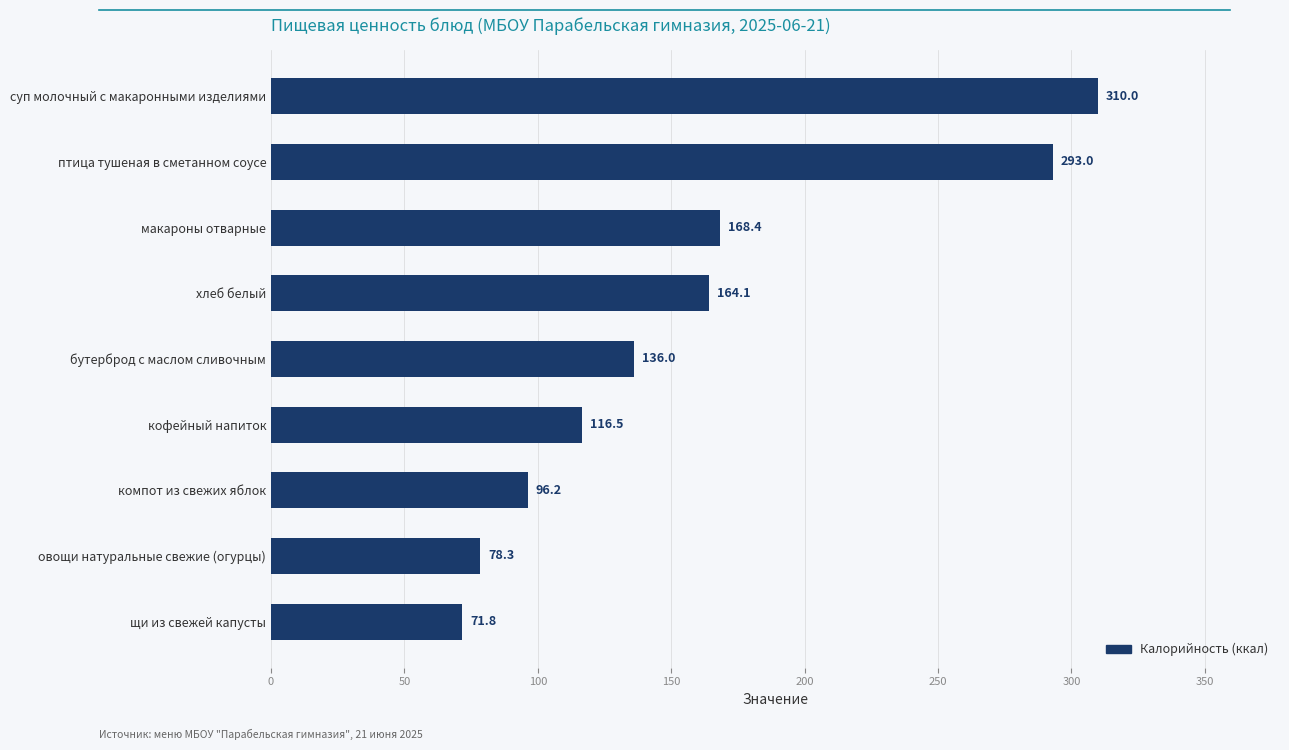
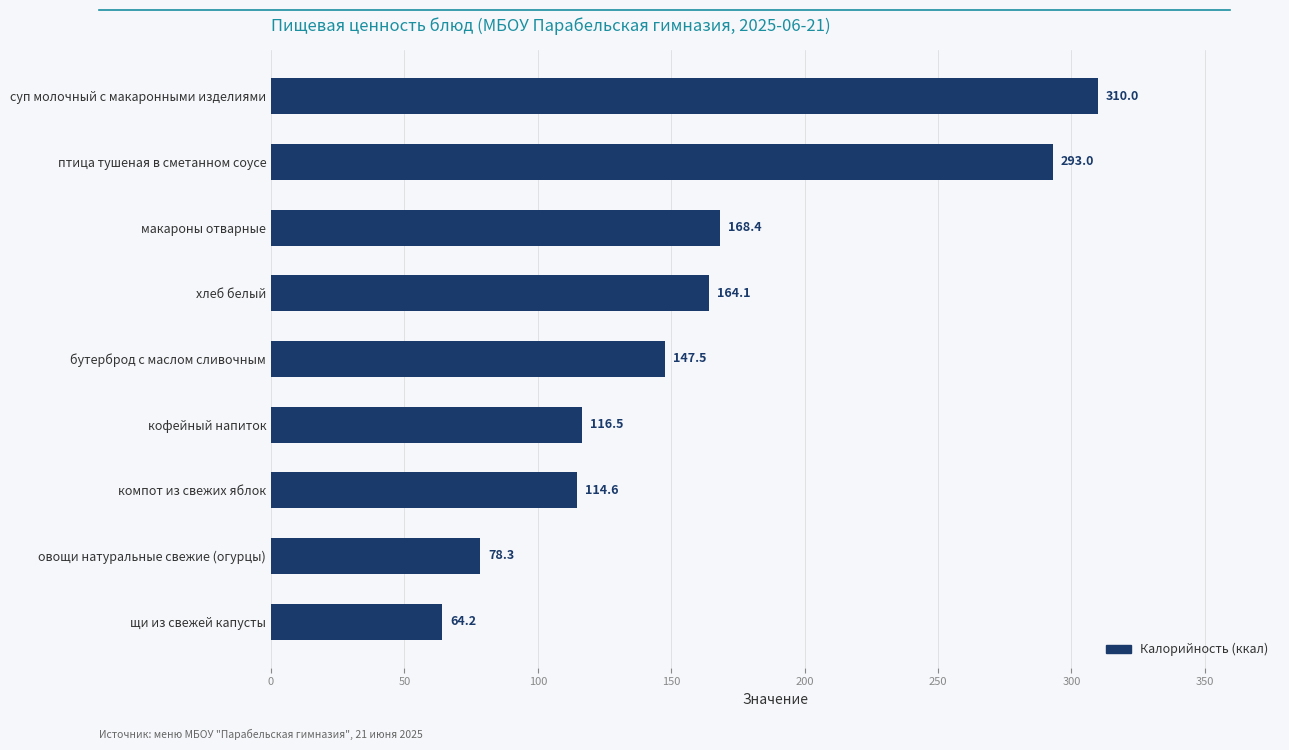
  {
    "суп молочный с макаронными изделиями": 310.0,
    "птица тушеная в сметанном соусе": 293.0,
    "макароны отварные": 168.4,
    "хлеб белый": 164.1,
-   "бутерброд с маслом сливочным": 136.0,
+   "бутерброд с маслом сливочным": 147.5,
    "кофейный напиток": 116.5,
-   "компот из свежих яблок": 96.2,
+   "компот из свежих яблок": 114.6,
    "овощи натуральные свежие (огурцы)": 78.3,
-   "щи из свежей капусты": 71.8
+   "щи из свежей капусты": 64.2
  }
